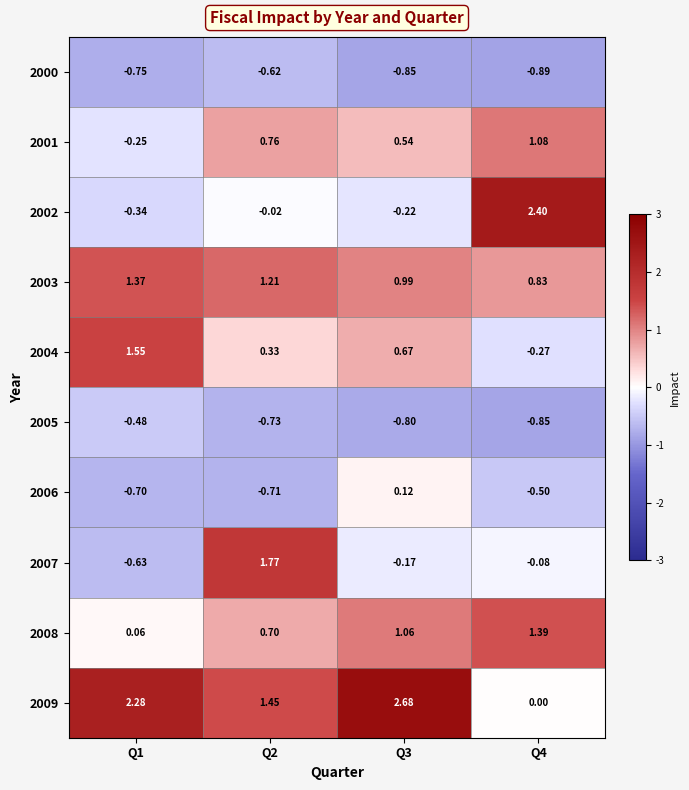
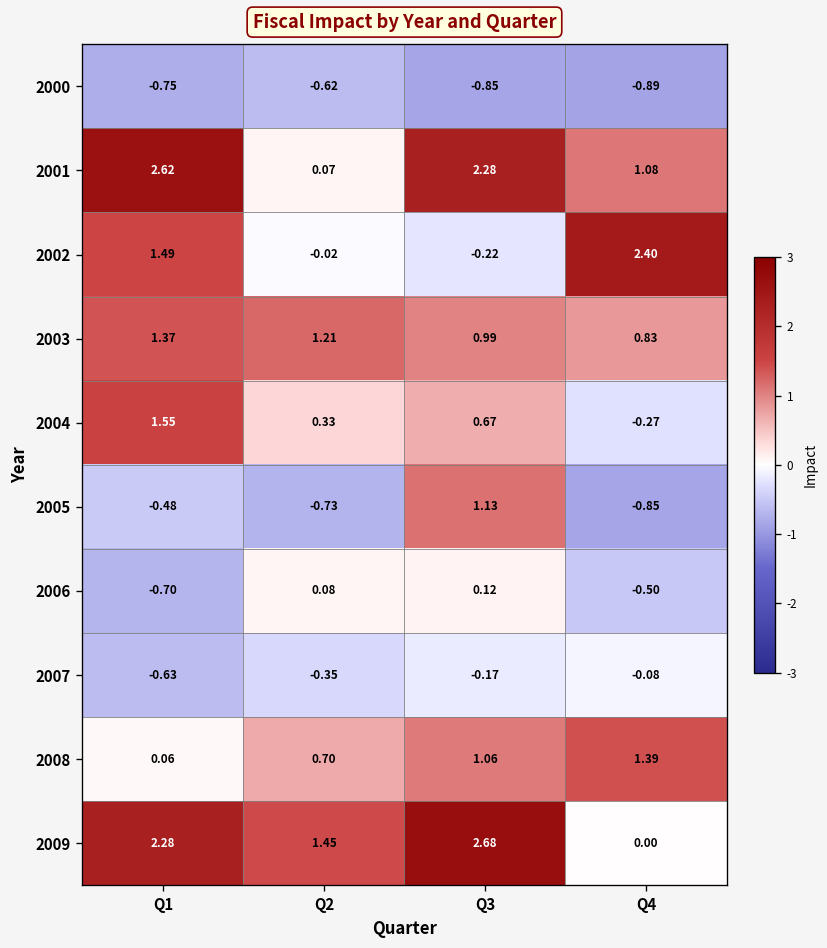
  {
    "2000": {
      "Q1": -0.75,
      "Q2": -0.62,
      "Q3": -0.85,
      "Q4": -0.89
    },
    "2001": {
-     "Q1": -0.25,
-     "Q2": 0.76,
-     "Q3": 0.54,
+     "Q1": 2.62,
+     "Q2": 0.07,
+     "Q3": 2.28,
      "Q4": 1.08
    },
    "2002": {
-     "Q1": -0.34,
+     "Q1": 1.49,
      "Q2": -0.02,
      "Q3": -0.22,
      "Q4": 2.40
    },
    "2003": {
      "Q1": 1.37,
      "Q2": 1.21,
      "Q3": 0.99,
      "Q4": 0.83
    },
    "2004": {
      "Q1": 1.55,
      "Q2": 0.33,
      "Q3": 0.67,
      "Q4": -0.27
    },
    "2005": {
      "Q1": -0.48,
      "Q2": -0.73,
-     "Q3": -0.80,
+     "Q3": 1.13,
      "Q4": -0.85
    },
    "2006": {
      "Q1": -0.70,
-     "Q2": -0.71,
+     "Q2": 0.08,
      "Q3": 0.12,
      "Q4": -0.50
    },
    "2007": {
      "Q1": -0.63,
-     "Q2": 1.77,
+     "Q2": -0.35,
      "Q3": -0.17,
      "Q4": -0.08
    },
    "2008": {
      "Q1": 0.06,
      "Q2": 0.70,
      "Q3": 1.06,
      "Q4": 1.39
    },
    "2009": {
      "Q1": 2.28,
      "Q2": 1.45,
      "Q3": 2.68,
      "Q4": 0.00
    }
  }
